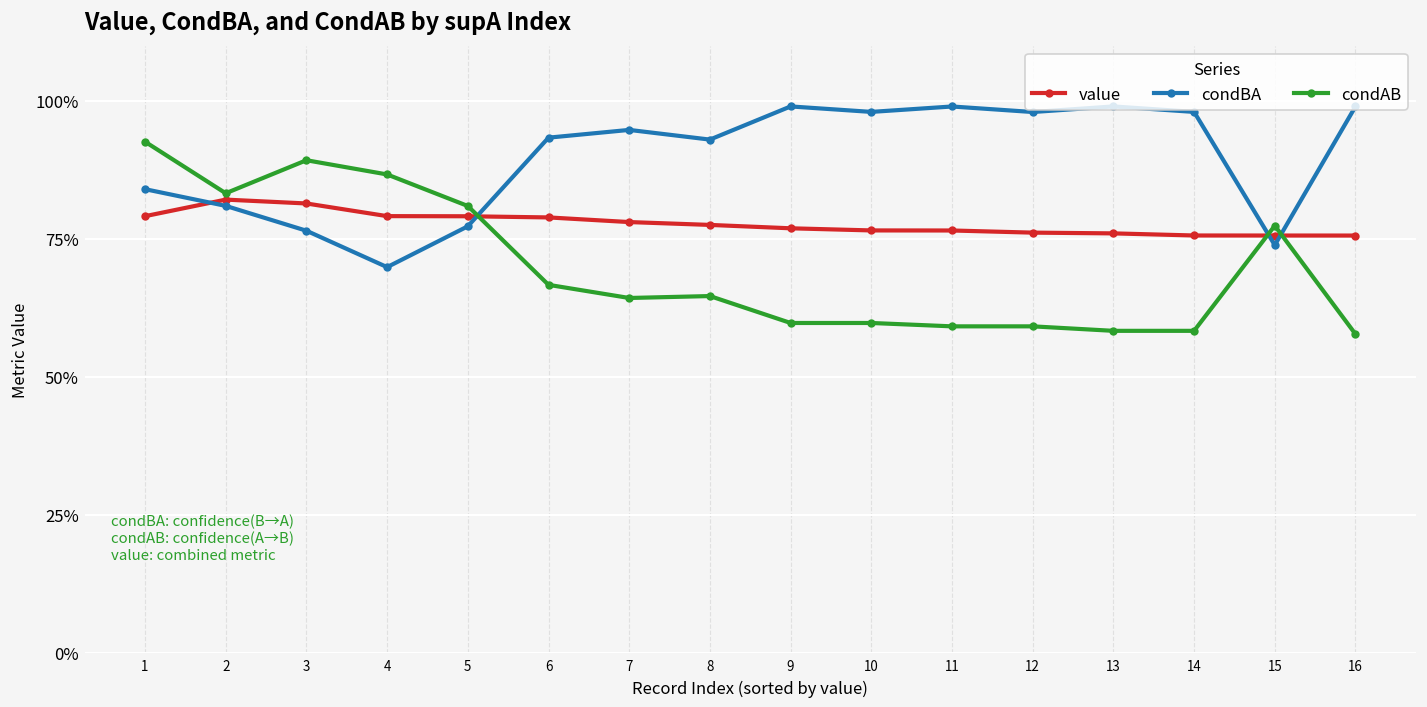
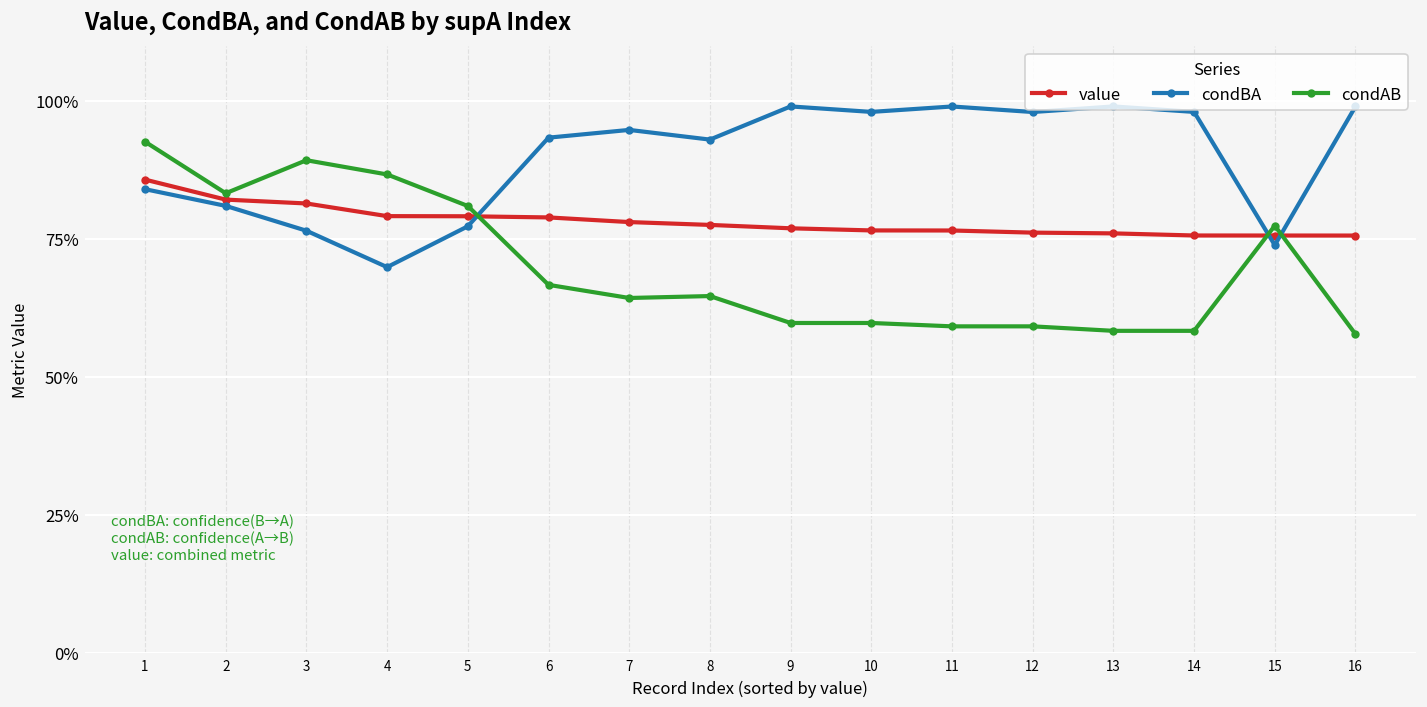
  {
    "value": {
-     "1": "79%",
+     "1": "86%",
      "2": "82%",
      "3": "81%",
      "4": "79%",
      "5": "79%",
      "6": "79%",
      "7": "78%",
      "8": "78%",
      "9": "77%",
      "10": "77%",
      "11": "77%",
      "12": "76%",
      "13": "76%",
      "14": "76%",
      "15": "76%",
      "16": "76%"
    },
    "condBA": {
      "1": "84%",
      "2": "81%",
      "3": "76%",
      "4": "70%",
      "5": "77%",
      "6": "93%",
      "7": "95%",
      "8": "93%",
      "9": "99%",
      "10": "98%",
      "11": "99%",
      "12": "98%",
      "14": "98%",
      "15": "74%"
    },
    "condAB": {
      "1": "93%",
      "2": "83%",
      "3": "89%",
      "4": "87%",
      "5": "81%",
      "6": "67%",
      "7": "64%",
      "8": "65%",
      "9": "60%",
      "10": "60%",
      "11": "59%",
      "12": "59%",
      "13": "58%",
      "14": "58%",
      "15": "77%",
      "16": "58%"
    }
  }
